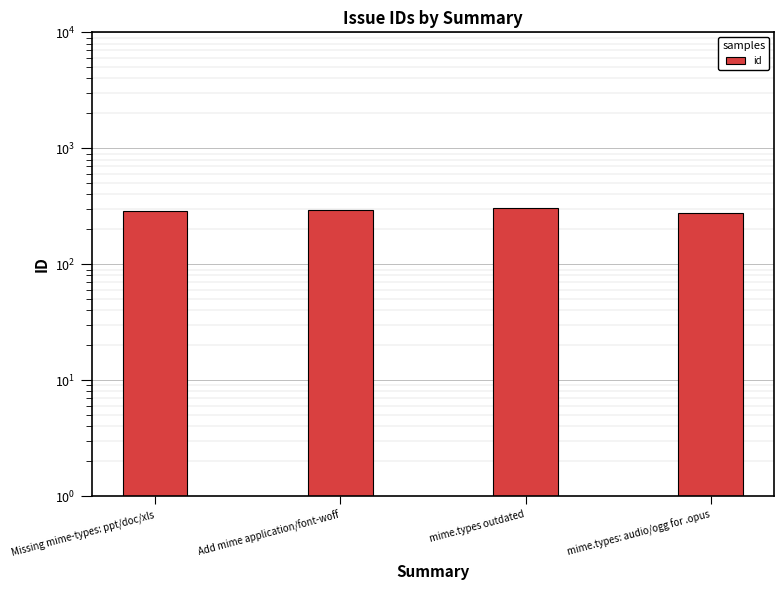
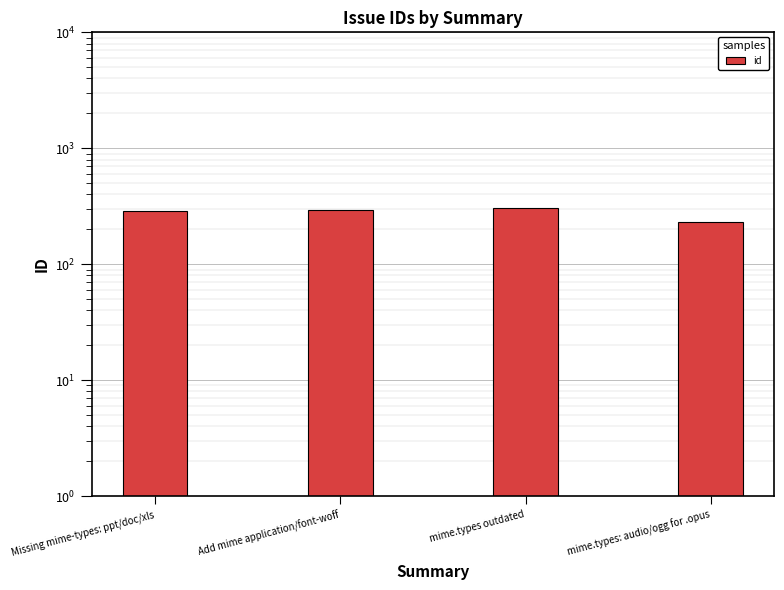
  {
    "Missing mime-types: ppt/doc/xls": 290,
    "Add mime application/font-woff": 290,
    "mime.types outdated": 310,
-   "mime.types: audio/ogg for .opus": 280
+   "mime.types: audio/ogg for .opus": 230
  }
